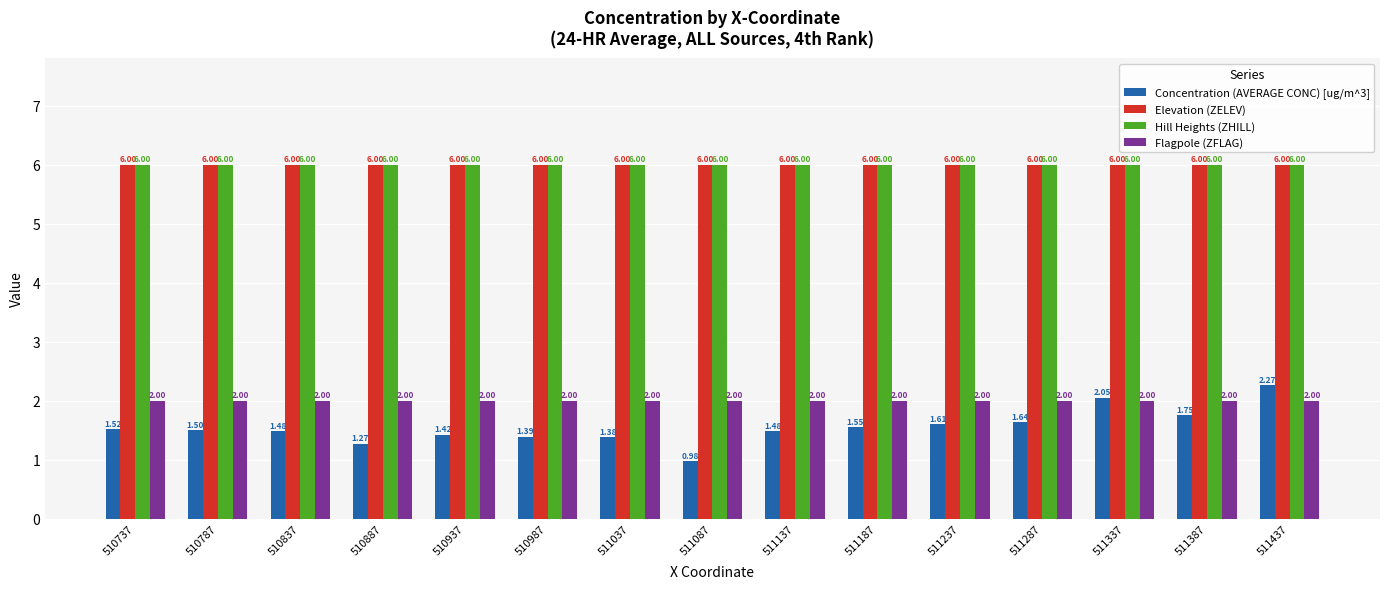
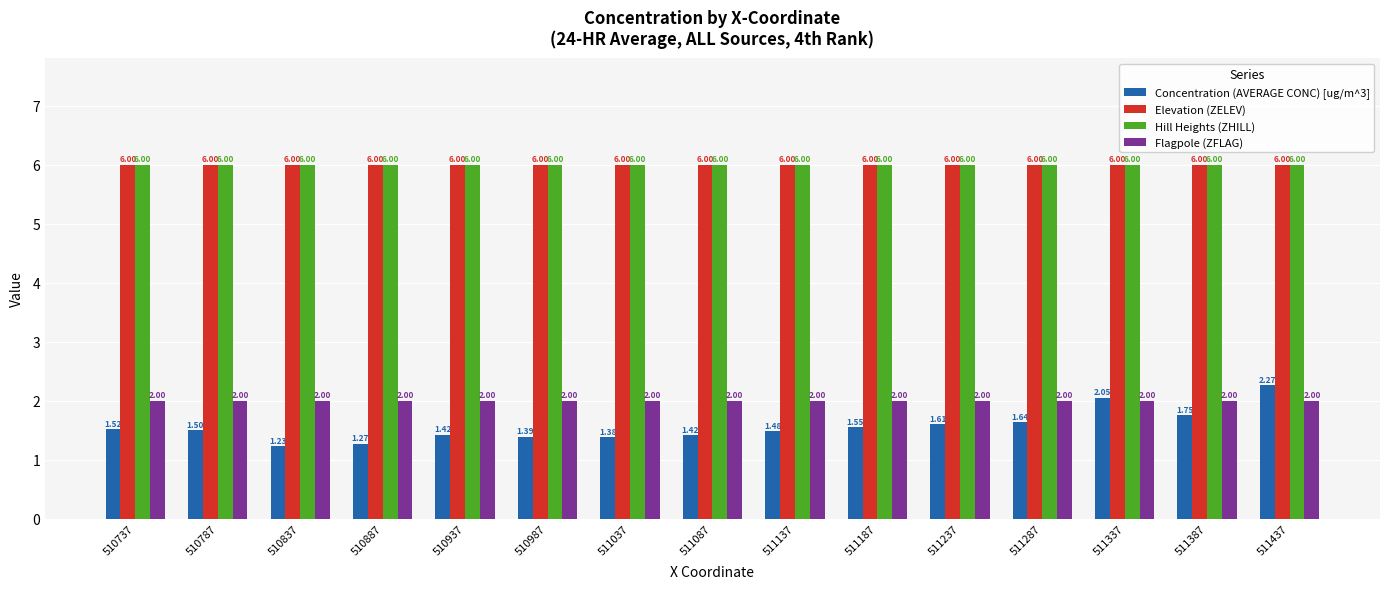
  {
    "Concentration (AVERAGE CONC) [ug/m^3]": {
      "510737": 1.52,
      "510787": 1.50,
-     "510837": 1.48,
+     "510837": 1.23,
      "510887": 1.27,
      "510937": 1.42,
      "510987": 1.39,
      "511037": 1.38,
-     "511087": 0.98,
+     "511087": 1.42,
      "511137": 1.48,
      "511187": 1.55,
      "511237": 1.61,
      "511287": 1.64,
      "511337": 2.05,
      "511387": 1.75,
      "511437": 2.27
    },
    "Elevation (ZELEV)": {
      "510737": 6.00,
      "510787": 6.00,
      "510837": 6.00,
      "510887": 6.00,
      "510937": 6.00,
      "510987": 6.00,
      "511037": 6.00,
      "511087": 6.00,
      "511137": 6.00,
      "511187": 6.00,
      "511237": 6.00,
      "511287": 6.00,
      "511337": 6.00,
      "511387": 6.00,
      "511437": 6.00
    },
    "Hill Heights (ZHILL)": {
      "510737": 6.00,
      "510787": 6.00,
      "510837": 6.00,
      "510887": 6.00,
      "510937": 6.00,
      "510987": 6.00,
      "511037": 6.00,
      "511087": 6.00,
      "511137": 6.00,
      "511187": 6.00,
      "511237": 6.00,
      "511287": 6.00,
      "511337": 6.00,
      "511387": 6.00,
      "511437": 6.00
    },
    "Flagpole (ZFLAG)": {
      "510737": 2.00,
      "510787": 2.00,
      "510837": 2.00,
      "510887": 2.00,
      "510937": 2.00,
      "510987": 2.00,
      "511037": 2.00,
      "511087": 2.00,
      "511137": 2.00,
      "511187": 2.00,
      "511237": 2.00,
      "511287": 2.00,
      "511337": 2.00,
      "511387": 2.00,
      "511437": 2.00
    }
  }
